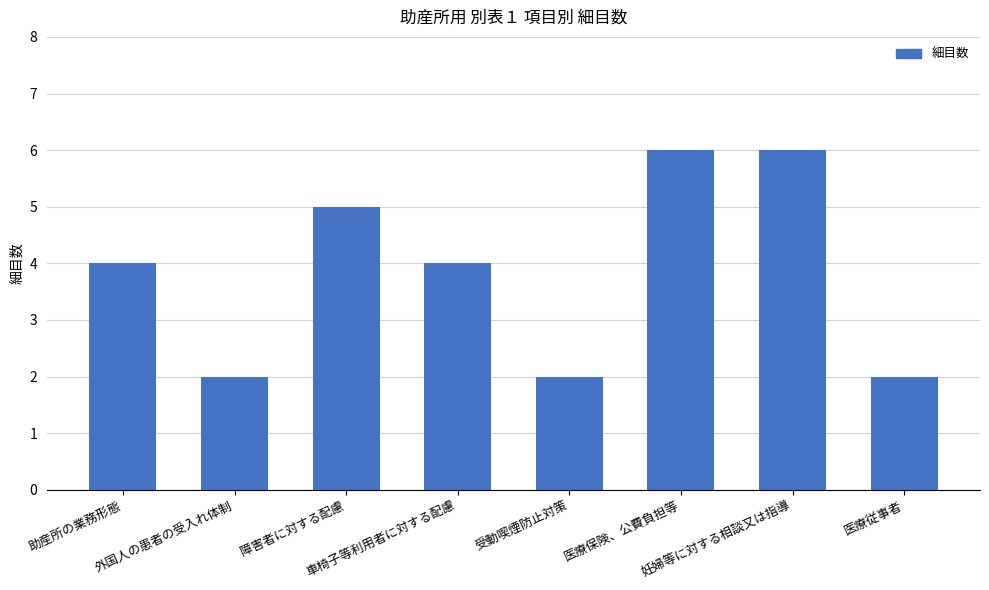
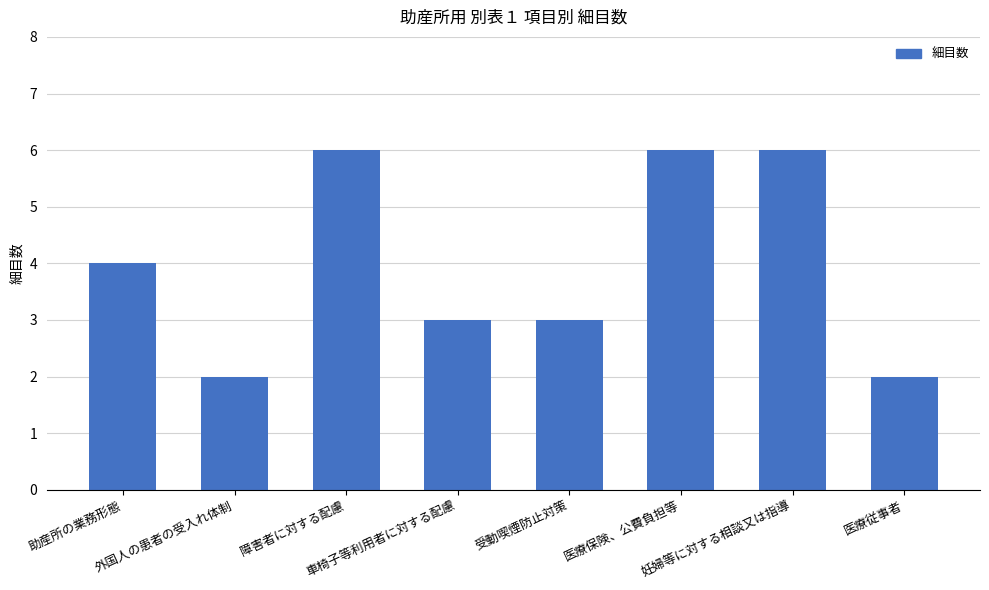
  {
    "助産所の業務形態": 4,
    "外国人の患者の受入れ体制": 2,
-   "障害者に対する配慮": 5,
-   "車椅子等利用者に対する配慮": 4,
-   "受動喫煙防止対策": 2,
+   "障害者に対する配慮": 6,
+   "車椅子等利用者に対する配慮": 3,
+   "受動喫煙防止対策": 3,
    "医療保険、公費負担等": 6,
    "妊婦等に対する相談又は指導": 6,
    "医療従事者": 2
  }
